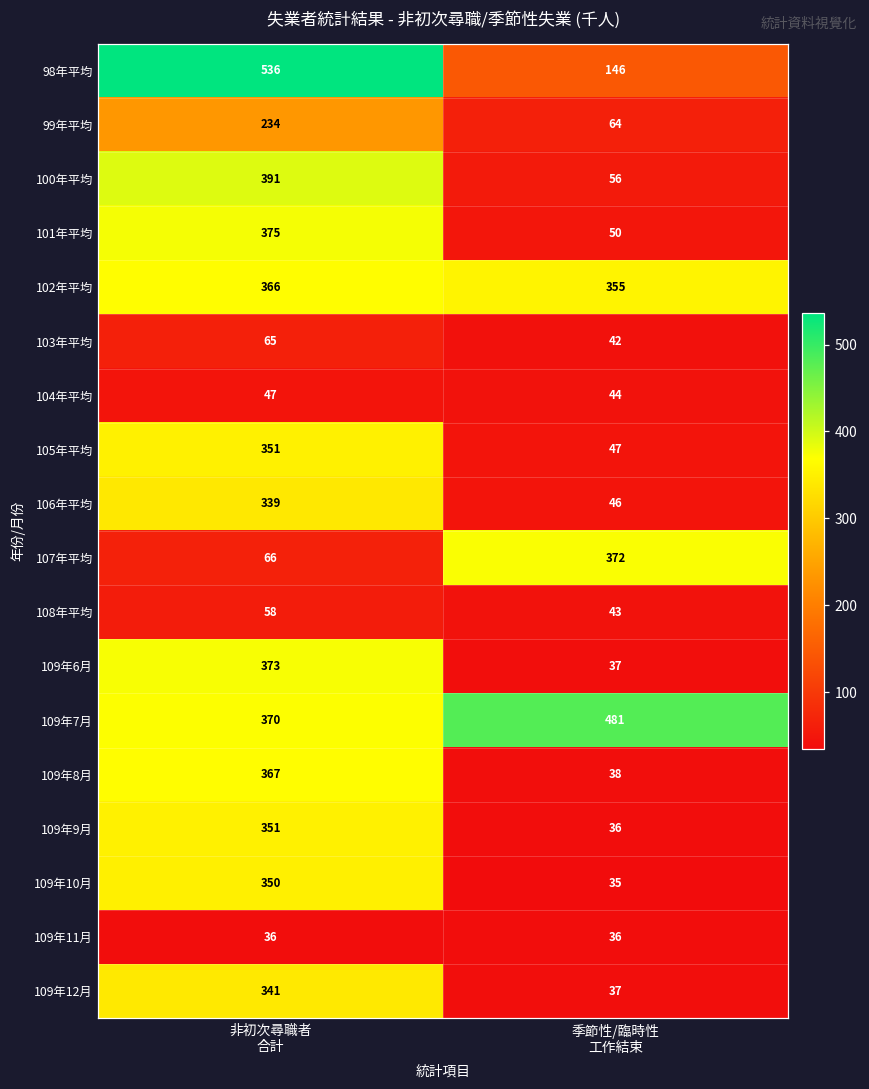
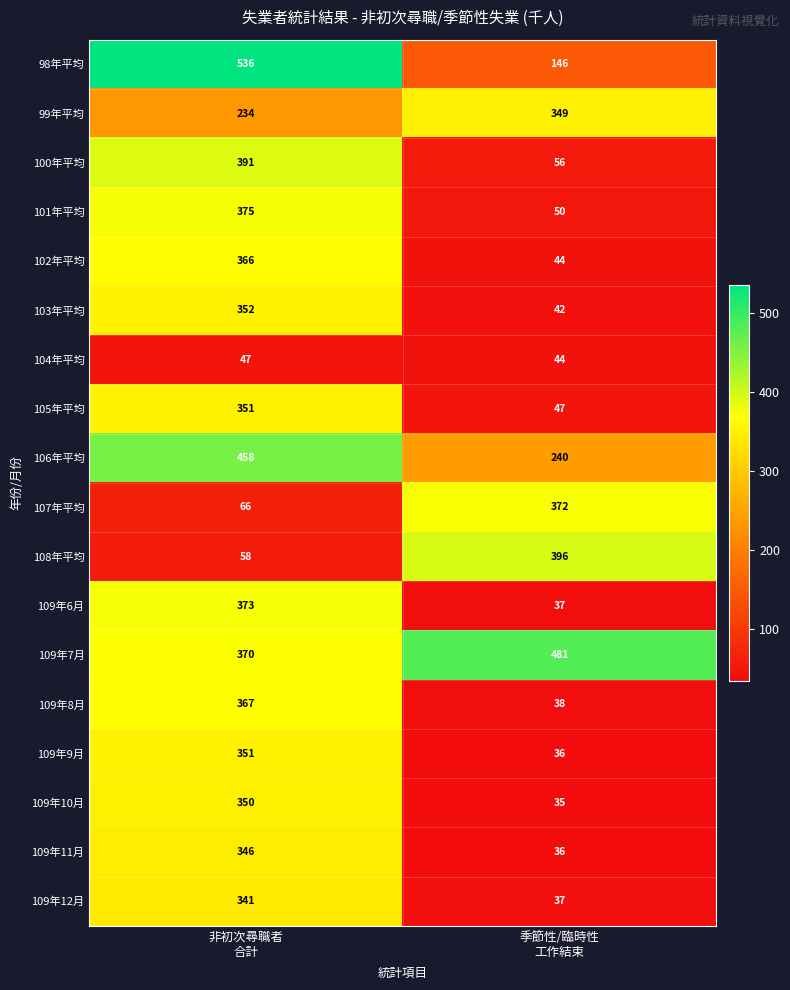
  {
    "98年平均": {
      "非初次尋職者 合計": 536,
      "季節性/臨時性 工作結束": 146
    },
    "99年平均": {
      "非初次尋職者 合計": 234,
-     "季節性/臨時性 工作結束": 64
+     "季節性/臨時性 工作結束": 349
    },
    "100年平均": {
      "非初次尋職者 合計": 391,
      "季節性/臨時性 工作結束": 56
    },
    "101年平均": {
      "非初次尋職者 合計": 375,
      "季節性/臨時性 工作結束": 50
    },
    "102年平均": {
      "非初次尋職者 合計": 366,
-     "季節性/臨時性 工作結束": 355
+     "季節性/臨時性 工作結束": 44
    },
    "103年平均": {
-     "非初次尋職者 合計": 65,
+     "非初次尋職者 合計": 352,
      "季節性/臨時性 工作結束": 42
    },
    "104年平均": {
      "非初次尋職者 合計": 47,
      "季節性/臨時性 工作結束": 44
    },
    "105年平均": {
      "非初次尋職者 合計": 351,
      "季節性/臨時性 工作結束": 47
    },
    "106年平均": {
-     "非初次尋職者 合計": 339,
-     "季節性/臨時性 工作結束": 46
+     "非初次尋職者 合計": 458,
+     "季節性/臨時性 工作結束": 240
    },
    "107年平均": {
      "非初次尋職者 合計": 66,
      "季節性/臨時性 工作結束": 372
    },
    "108年平均": {
      "非初次尋職者 合計": 58,
-     "季節性/臨時性 工作結束": 43
+     "季節性/臨時性 工作結束": 396
    },
    "109年6月": {
      "非初次尋職者 合計": 373,
      "季節性/臨時性 工作結束": 37
    },
    "109年7月": {
      "非初次尋職者 合計": 370,
      "季節性/臨時性 工作結束": 481
    },
    "109年8月": {
      "非初次尋職者 合計": 367,
      "季節性/臨時性 工作結束": 38
    },
    "109年9月": {
      "非初次尋職者 合計": 351,
      "季節性/臨時性 工作結束": 36
    },
    "109年10月": {
      "非初次尋職者 合計": 350,
      "季節性/臨時性 工作結束": 35
    },
    "109年11月": {
-     "非初次尋職者 合計": 36,
+     "非初次尋職者 合計": 346,
      "季節性/臨時性 工作結束": 36
    },
    "109年12月": {
      "非初次尋職者 合計": 341,
      "季節性/臨時性 工作結束": 37
    }
  }
